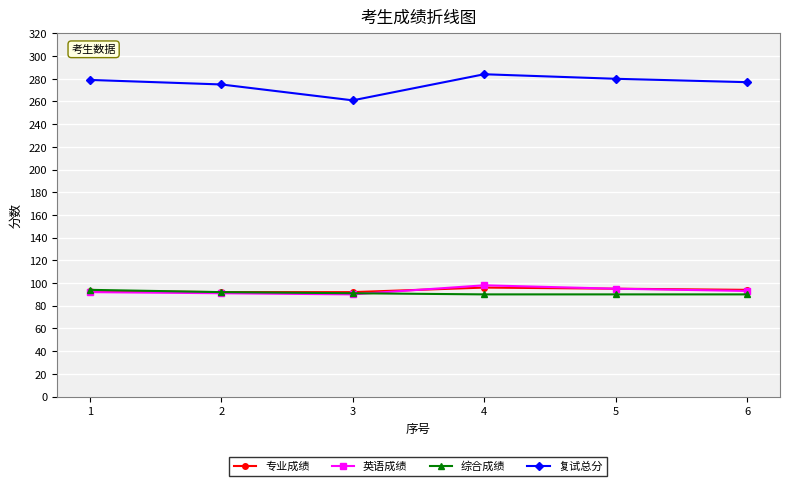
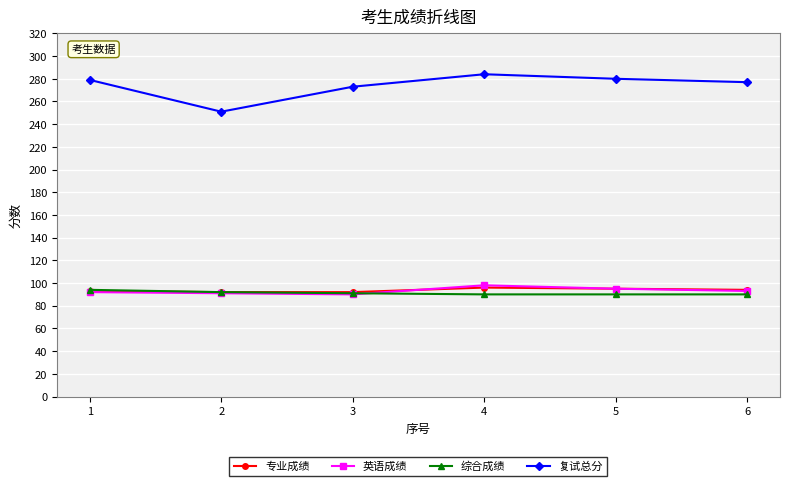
  {
    "综合成绩": {
      "4": 90,
      "5": 90,
      "6": 90
    },
    "复试总分": {
      "1": 279,
-     "2": 275,
-     "3": 261,
+     "2": 251,
+     "3": 273,
      "4": 284,
      "5": 280,
      "6": 277
    }
  }
